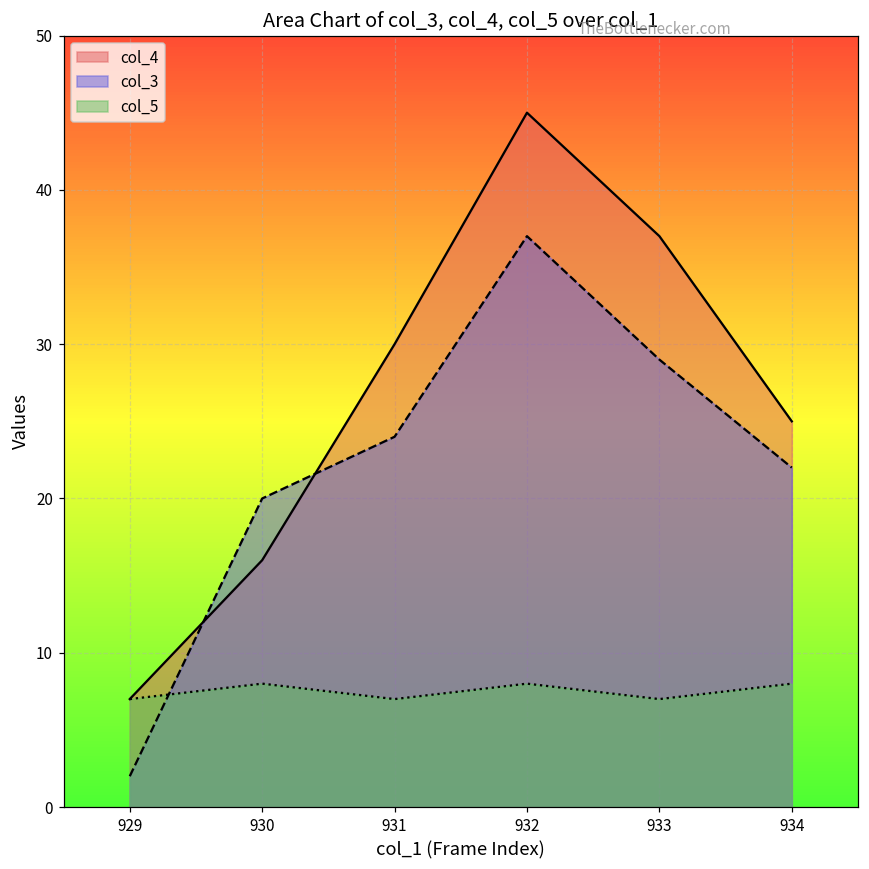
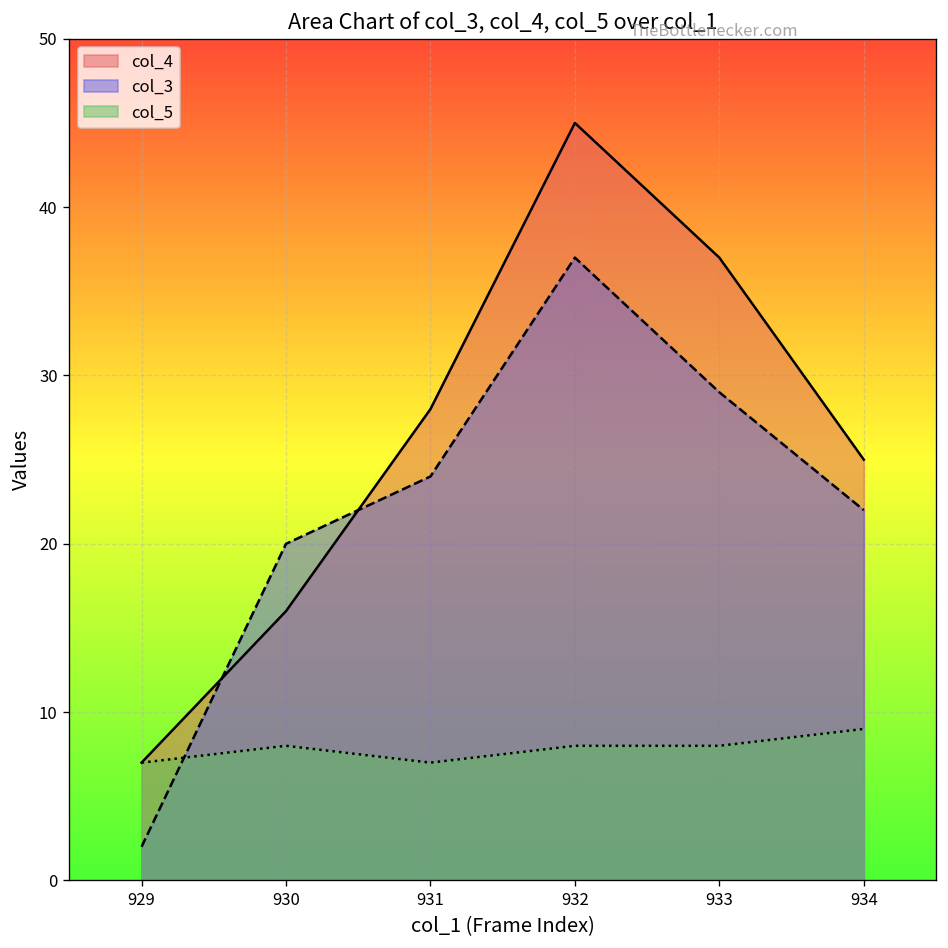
  {
    "col_4": {
      "930": 16,
-     "931": 30,
+     "931": 28,
      "932": 45,
      "933": 37,
      "934": 25
    },
    "col_3": {
      "929": 2,
      "930": 20,
      "931": 24,
      "932": 37,
      "933": 29,
      "934": 22
    },
    "col_5": {
      "930": 8,
      "931": 7,
      "932": 8,
-     "933": 7,
-     "934": 8
+     "933": 8,
+     "934": 9
    }
  }
